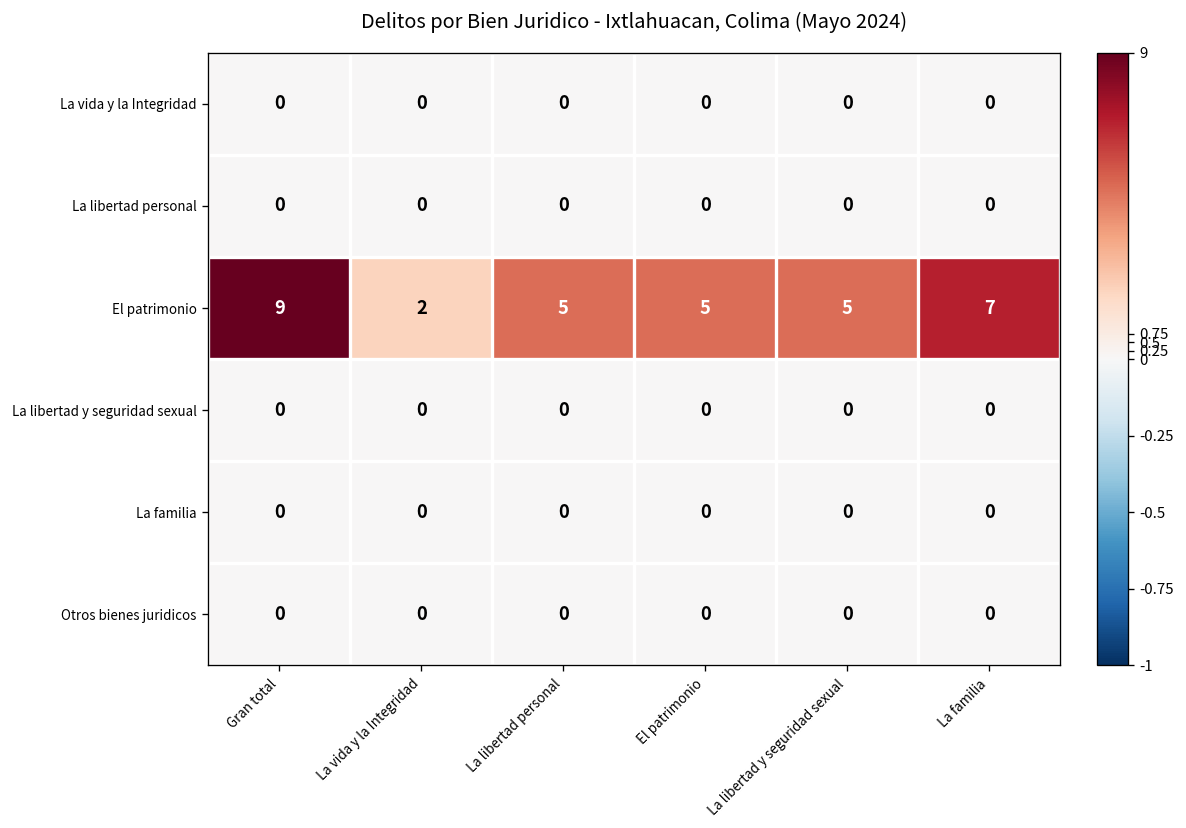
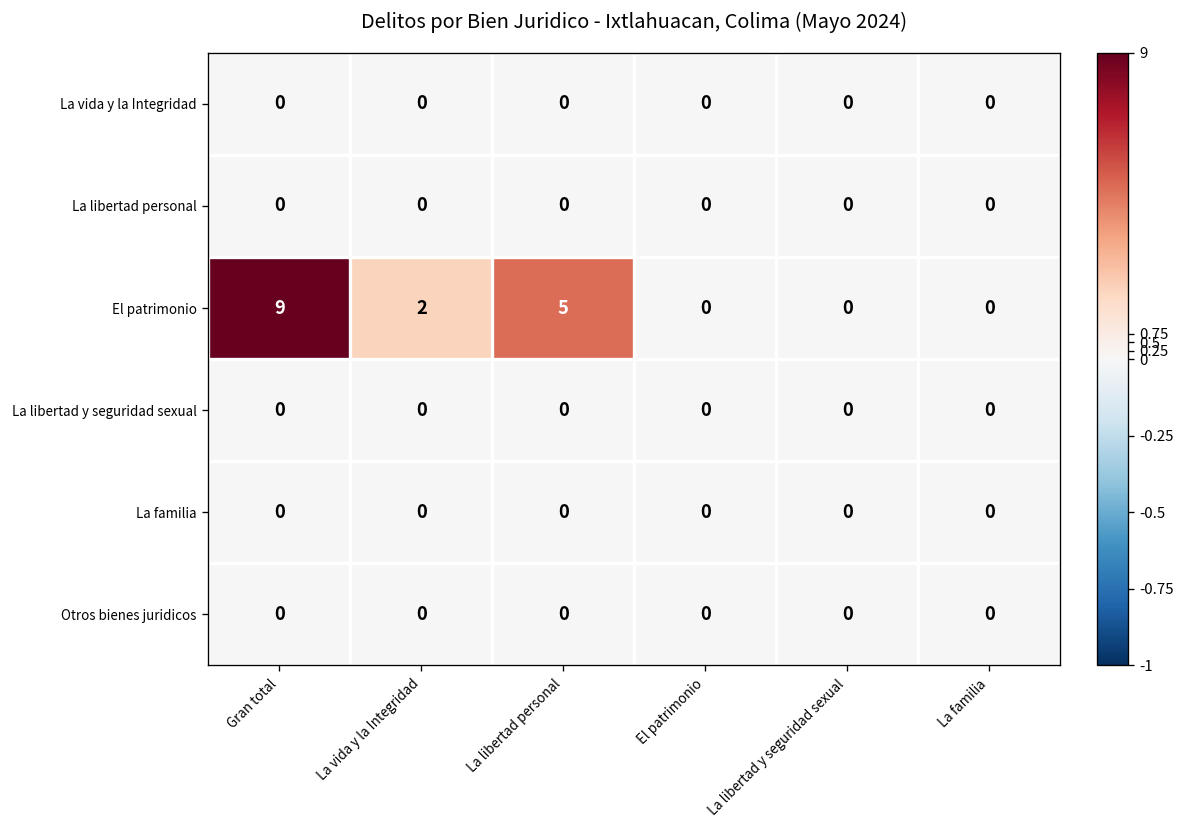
  {
    "La vida y la Integridad": {
      "Gran total": 0,
      "La vida y la Integridad": 0,
      "La libertad personal": 0,
      "El patrimonio": 0,
      "La libertad y seguridad sexual": 0,
      "La familia": 0
    },
    "La libertad personal": {
      "Gran total": 0,
      "La vida y la Integridad": 0,
      "La libertad personal": 0,
      "El patrimonio": 0,
      "La libertad y seguridad sexual": 0,
      "La familia": 0
    },
    "El patrimonio": {
      "Gran total": 9,
      "La vida y la Integridad": 2,
      "La libertad personal": 5,
-     "El patrimonio": 5,
-     "La libertad y seguridad sexual": 5,
-     "La familia": 7
+     "El patrimonio": 0,
+     "La libertad y seguridad sexual": 0,
+     "La familia": 0
    },
    "La libertad y seguridad sexual": {
      "Gran total": 0,
      "La vida y la Integridad": 0,
      "La libertad personal": 0,
      "El patrimonio": 0,
      "La libertad y seguridad sexual": 0,
      "La familia": 0
    },
    "La familia": {
      "Gran total": 0,
      "La vida y la Integridad": 0,
      "La libertad personal": 0,
      "El patrimonio": 0,
      "La libertad y seguridad sexual": 0,
      "La familia": 0
    },
    "Otros bienes juridicos": {
      "Gran total": 0,
      "La vida y la Integridad": 0,
      "La libertad personal": 0,
      "El patrimonio": 0,
      "La libertad y seguridad sexual": 0,
      "La familia": 0
    }
  }
